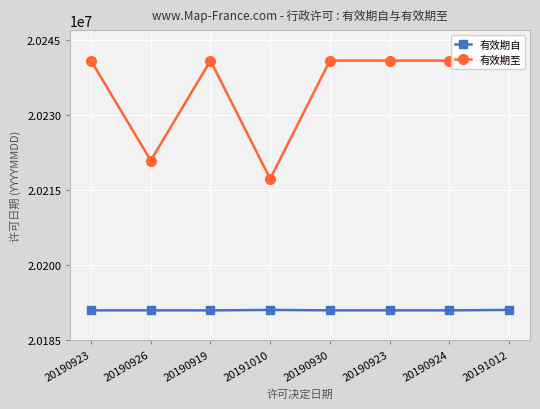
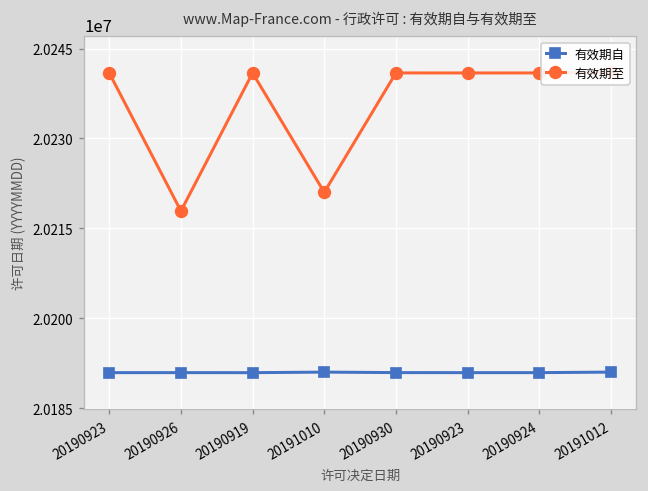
  {
    "有效期自": {
      "20190926": 20191000,
      "20190919": 20191000,
      "20191010": 20191000,
      "20190930": 20191000,
      "20190924": 20191000,
      "20191012": 20191000
    },
    "有效期至": {
-     "20190926": 20221000,
+     "20190926": 20218000,
      "20190919": 20241000,
-     "20191010": 20217000,
+     "20191010": 20221000,
      "20190930": 20241000,
      "20190924": 20241000
    }
  }
